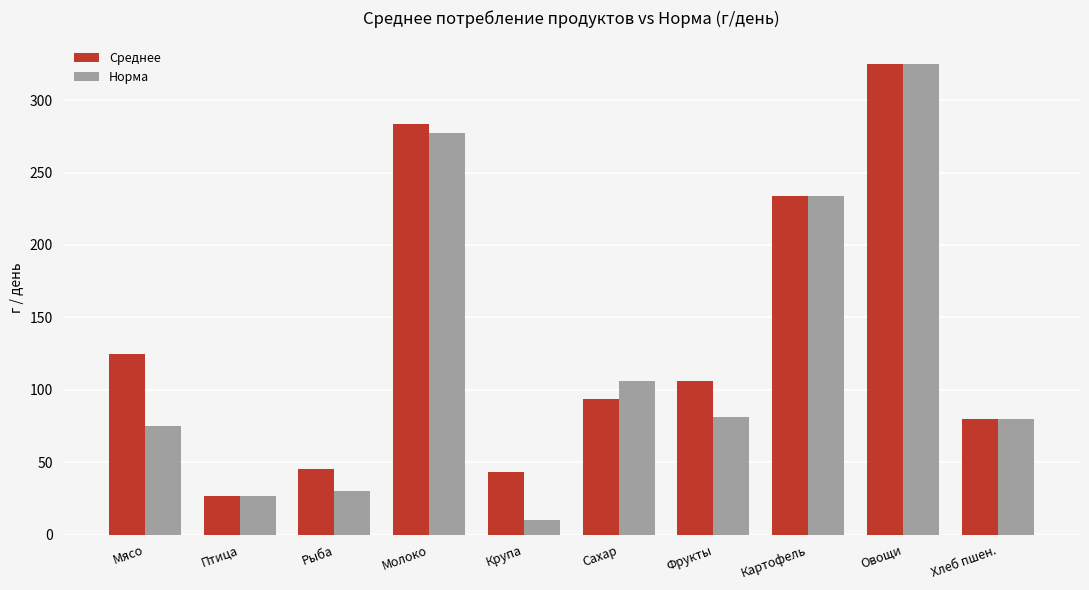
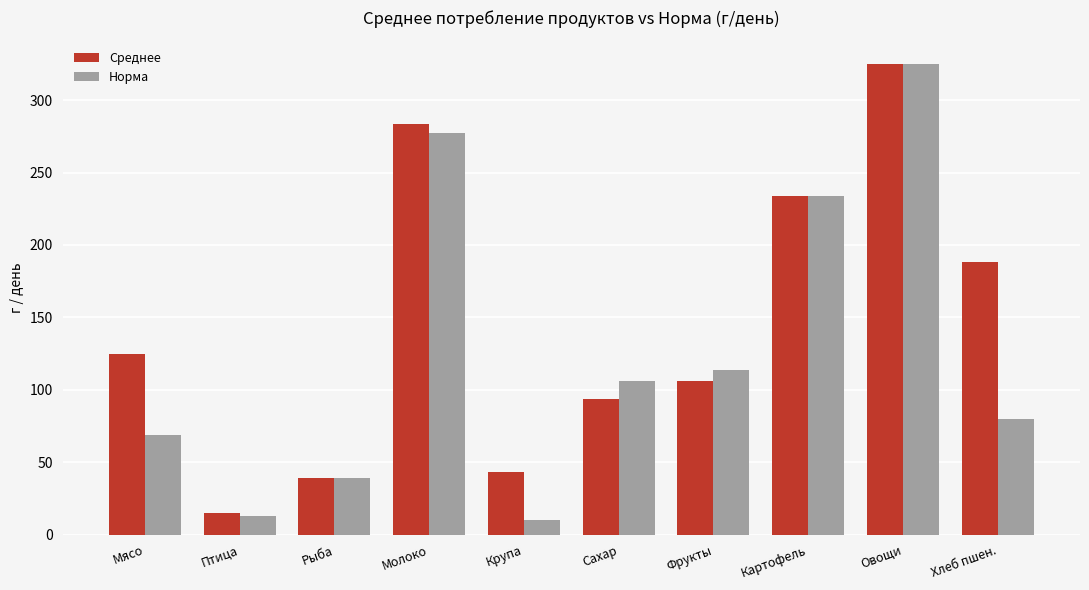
  {
    "Среднее": {
      "Мясо": 125,
-     "Птица": 27,
-     "Рыба": 45,
+     "Птица": 15,
+     "Рыба": 39,
      "Молоко": 283,
      "Крупа": 43,
      "Сахар": 94,
      "Фрукты": 106,
      "Картофель": 234,
      "Овощи": 325,
-     "Хлеб пшен.": 80
+     "Хлеб пшен.": 188
    },
    "Норма": {
-     "Мясо": 75,
-     "Птица": 27,
-     "Рыба": 30,
+     "Мясо": 69,
+     "Птица": 13,
+     "Рыба": 39,
      "Молоко": 277,
      "Крупа": 10,
      "Сахар": 106,
-     "Фрукты": 81,
+     "Фрукты": 114,
      "Картофель": 234,
      "Овощи": 325,
      "Хлеб пшен.": 80
    }
  }
